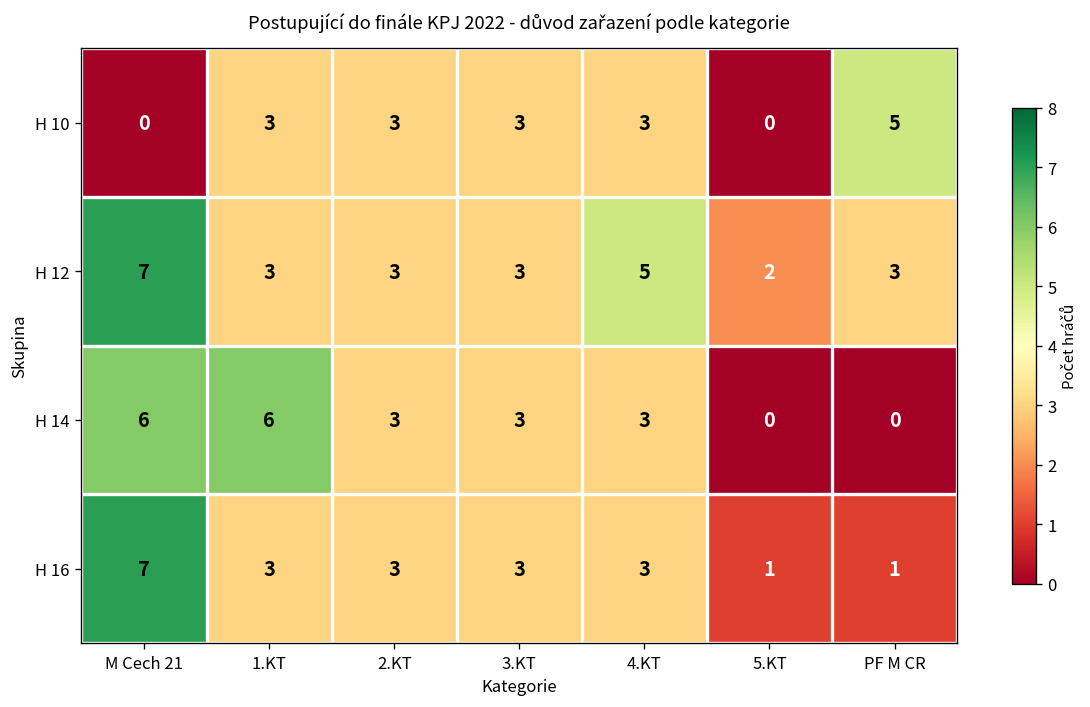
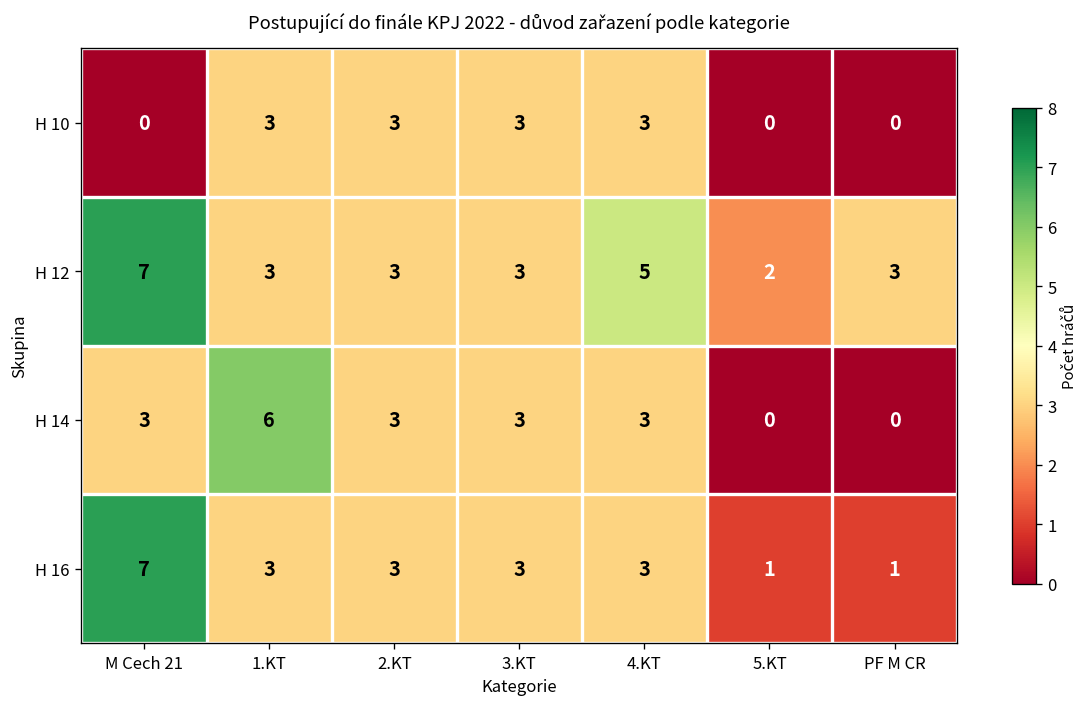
  {
    "H 10": {
      "M Cech 21": 0,
      "1.KT": 3,
      "2.KT": 3,
      "3.KT": 3,
      "4.KT": 3,
      "5.KT": 0,
-     "PF M CR": 5
+     "PF M CR": 0
    },
    "H 12": {
      "M Cech 21": 7,
      "1.KT": 3,
      "2.KT": 3,
      "3.KT": 3,
      "4.KT": 5,
      "5.KT": 2,
      "PF M CR": 3
    },
    "H 14": {
-     "M Cech 21": 6,
+     "M Cech 21": 3,
      "1.KT": 6,
      "2.KT": 3,
      "3.KT": 3,
      "4.KT": 3,
      "5.KT": 0,
      "PF M CR": 0
    },
    "H 16": {
      "M Cech 21": 7,
      "1.KT": 3,
      "2.KT": 3,
      "3.KT": 3,
      "4.KT": 3,
      "5.KT": 1,
      "PF M CR": 1
    }
  }
